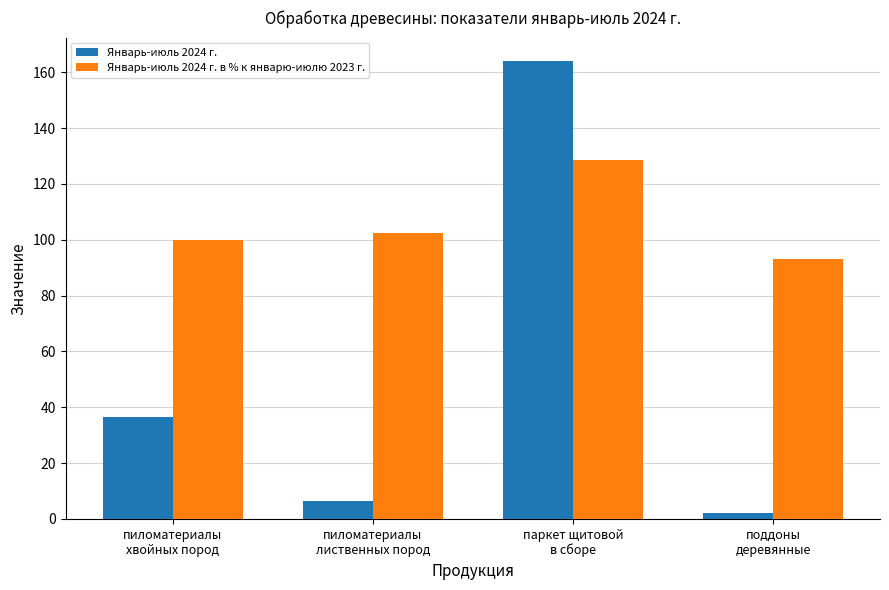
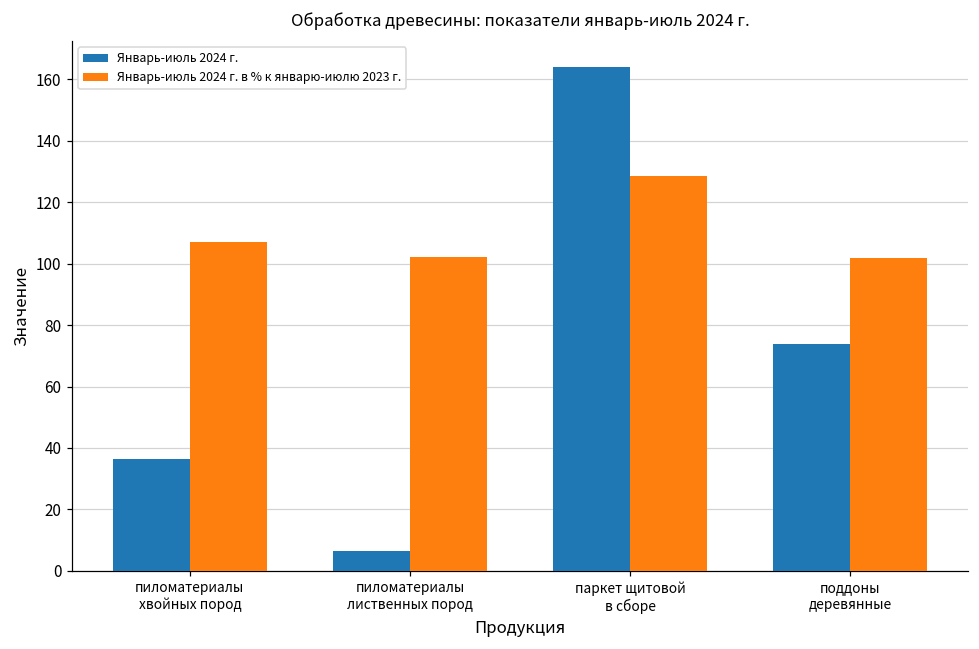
  {
    "Январь-июль 2024 г.": {
      "пиломатериалы хвойных пород": 36,
      "пиломатериалы лиственных пород": 6,
      "паркет щитовой в сборе": 164,
-     "поддоны деревянные": 2
+     "поддоны деревянные": 74
    },
    "Январь-июль 2024 г. в % к январю-июлю 2023 г.": {
-     "пиломатериалы хвойных пород": 100,
+     "пиломатериалы хвойных пород": 107,
      "пиломатериалы лиственных пород": 102,
      "паркет щитовой в сборе": 129,
-     "поддоны деревянные": 93
+     "поддоны деревянные": 102
    }
  }
